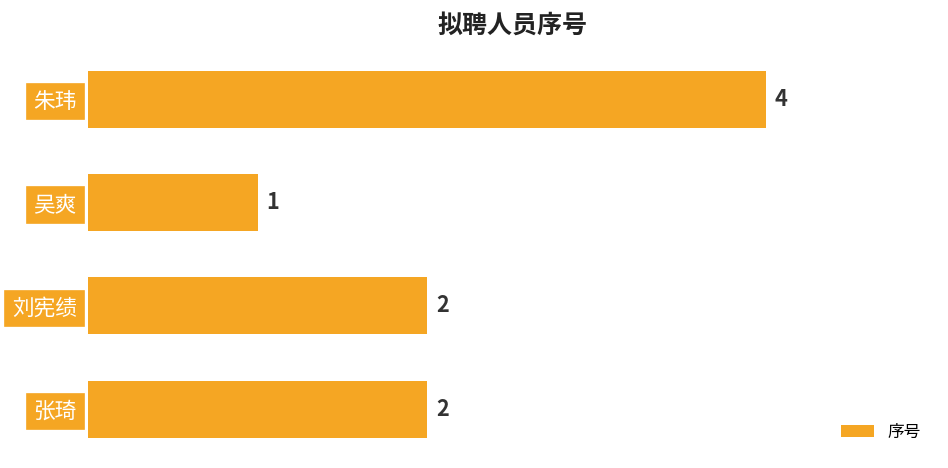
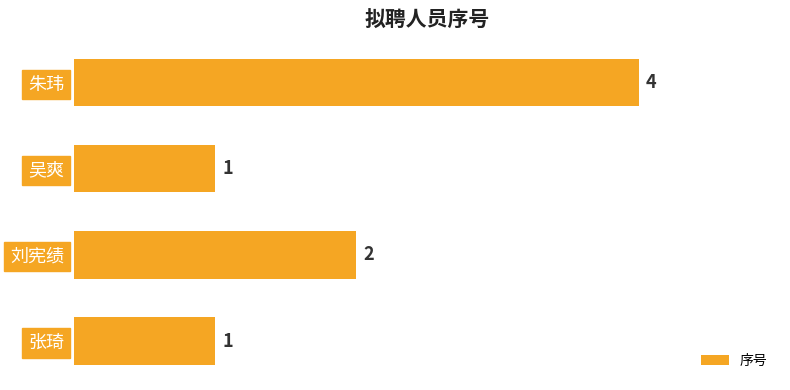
  {
    "朱玮": 4,
    "吴爽": 1,
    "刘宪绩": 2,
-   "张琦": 2
+   "张琦": 1
  }
